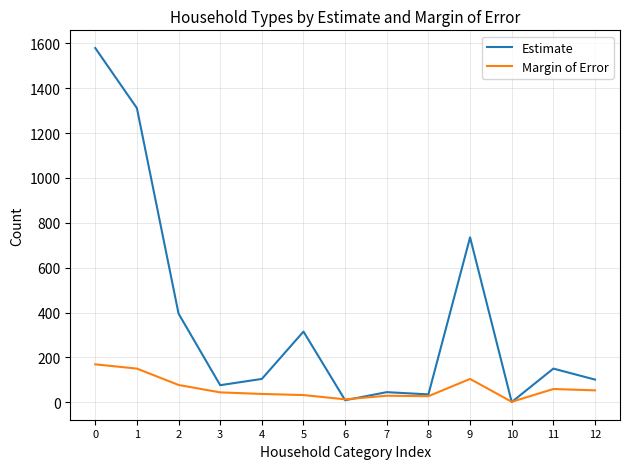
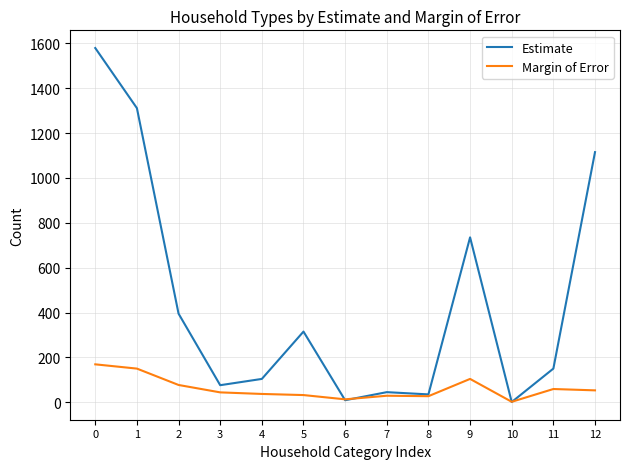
  {
    "Estimate": {
      "0": 1580,
      "1": 1310,
      "2": 400,
      "3": 80,
      "4": 100,
      "5": 320,
      "7": 50,
      "9": 740,
      "11": 150,
-     "12": 100
+     "12": 1120
    },
    "Margin of Error": {
      "0": 170,
      "1": 150,
      "2": 80,
      "3": 40,
      "4": 40,
      "5": 30,
      "7": 30,
      "9": 100,
      "11": 60,
      "12": 50
    }
  }
